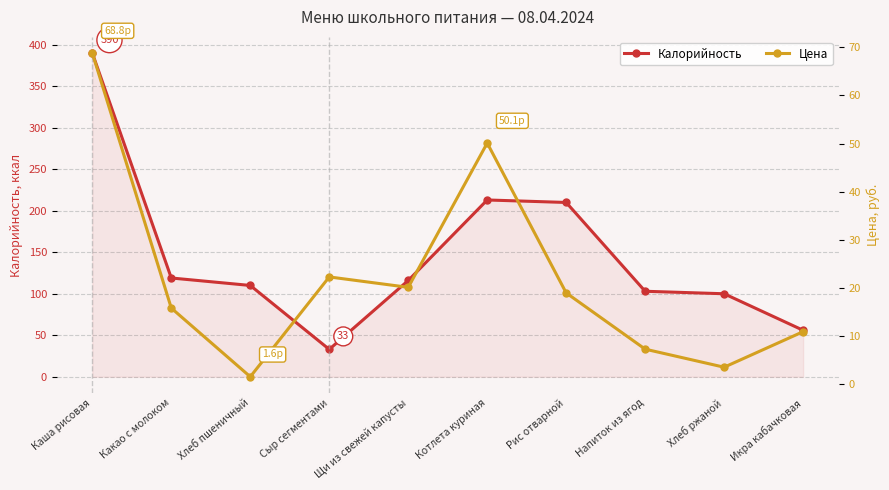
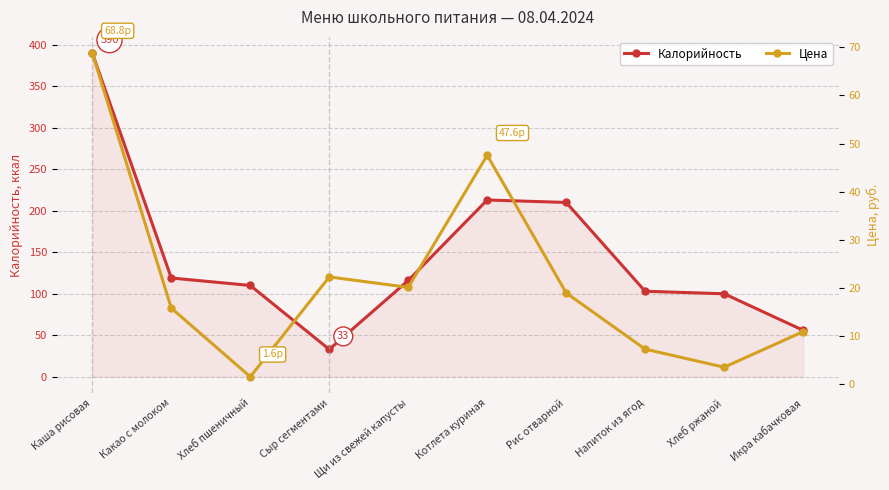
  {
    "Цена": {
-     "Котлета куриная": "50.1р"
+     "Котлета куриная": "47.6р"
    }
  }
